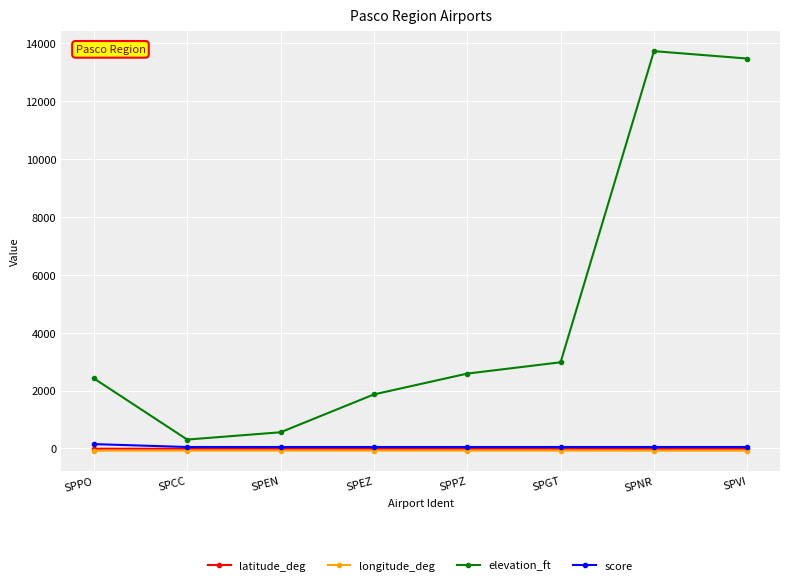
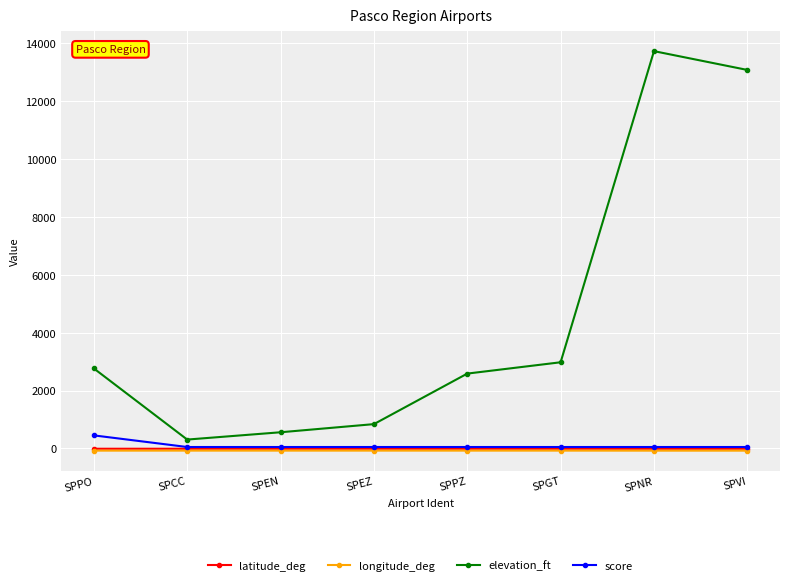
  {
    "elevation_ft": {
-     "SPPO": 2400,
+     "SPPO": 2800,
      "SPCC": 300,
      "SPEN": 600,
-     "SPEZ": 1900,
+     "SPEZ": 800,
      "SPPZ": 2600,
      "SPGT": 3000,
      "SPNR": 13700,
-     "SPVI": 13500
+     "SPVI": 13100
    },
    "score": {
-     "SPPO": 200
+     "SPPO": 500
    }
  }
